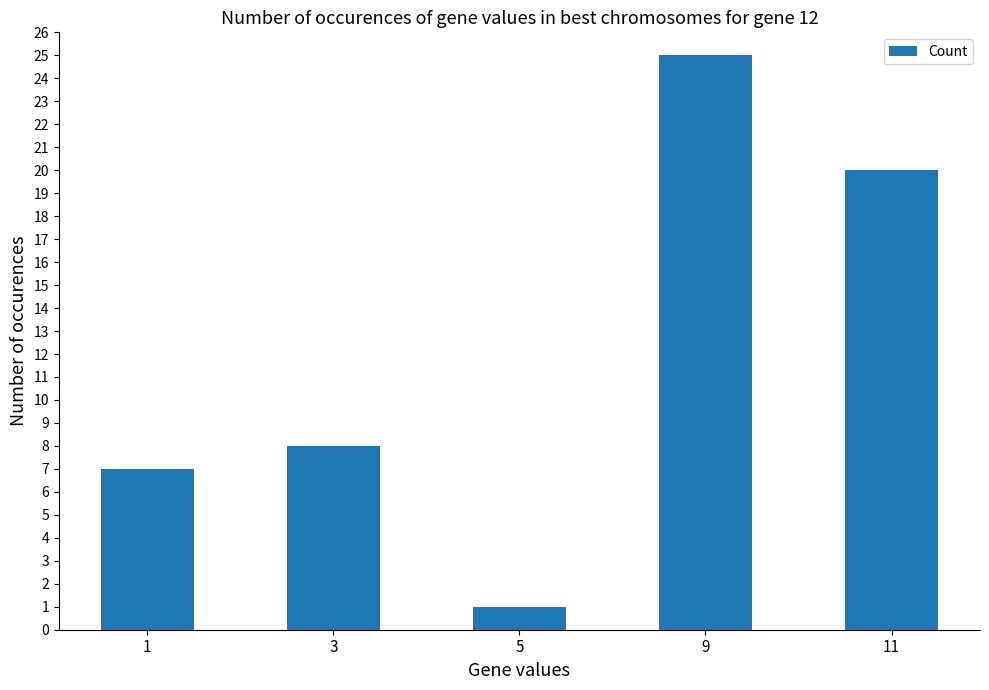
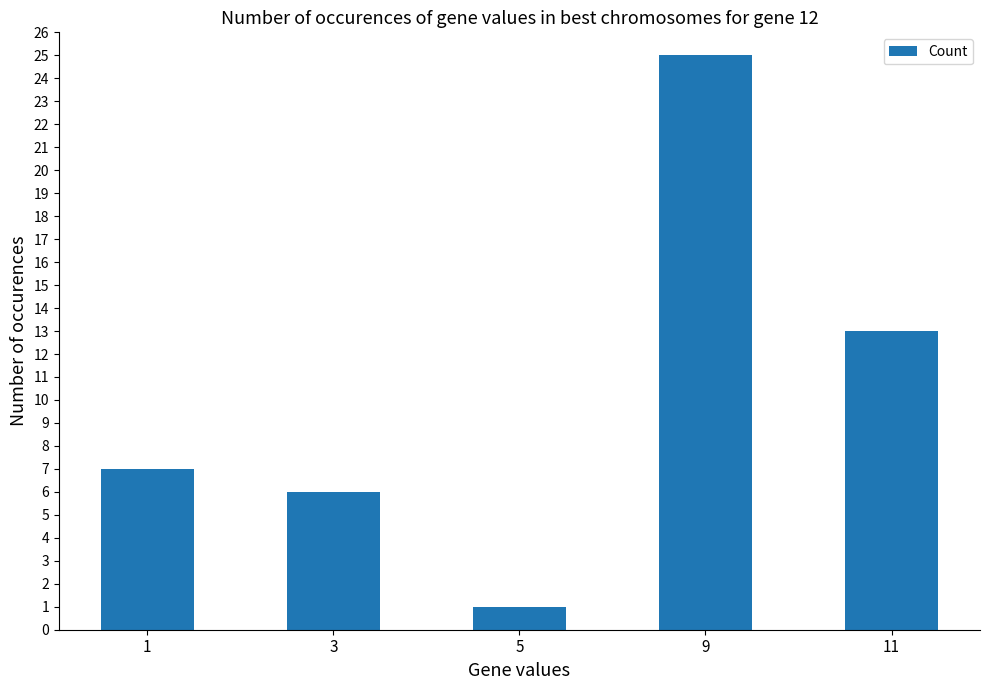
  {
    "1": 7,
-   "3": 8,
+   "3": 6,
    "5": 1,
    "9": 25,
-   "11": 20
+   "11": 13
  }
